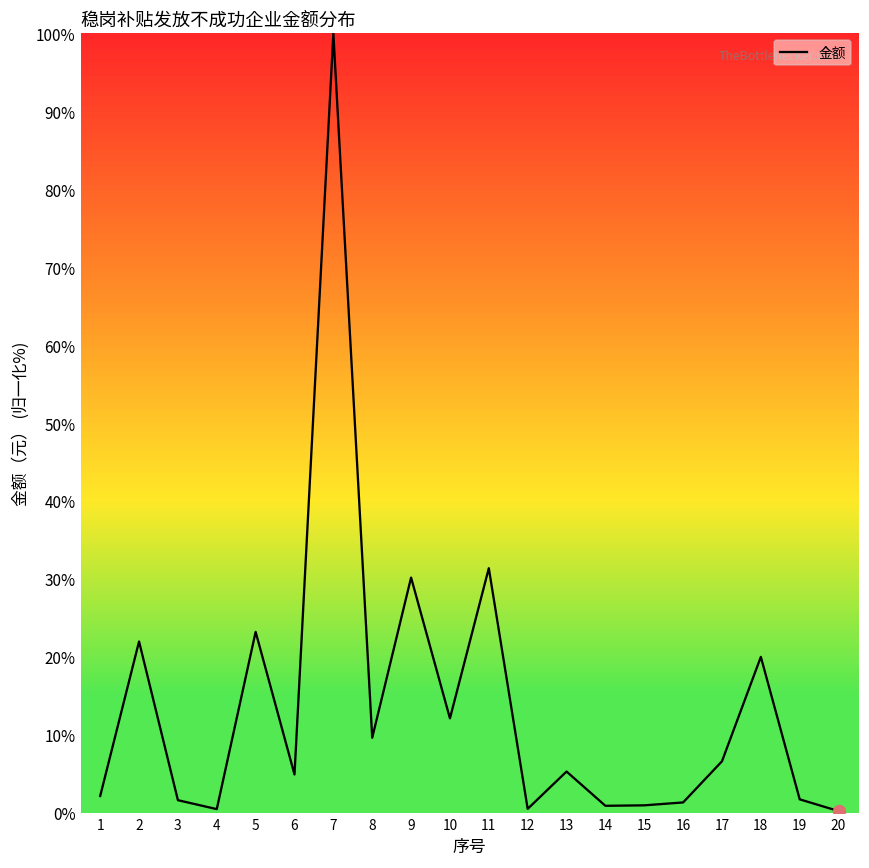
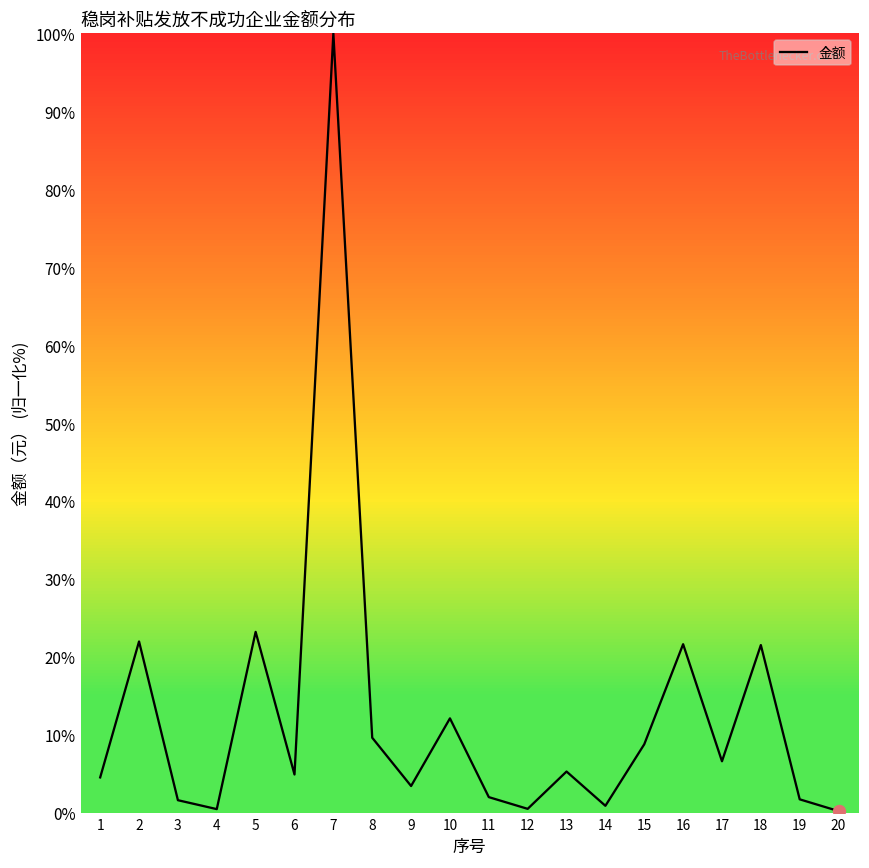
  {
    "金额": {
-     "1": "2%",
+     "1": "5%",
      "2": "22%",
      "3": "2%",
      "4": "0%",
      "5": "23%",
      "6": "5%",
      "7": "100%",
      "8": "10%",
-     "9": "30%",
+     "9": "3%",
      "10": "12%",
-     "11": "31%",
+     "11": "2%",
      "12": "0%",
      "13": "5%",
      "14": "1%",
-     "15": "1%",
-     "16": "1%",
+     "15": "9%",
+     "16": "22%",
      "17": "7%",
-     "18": "20%",
+     "18": "21%",
      "19": "2%"
    }
  }
